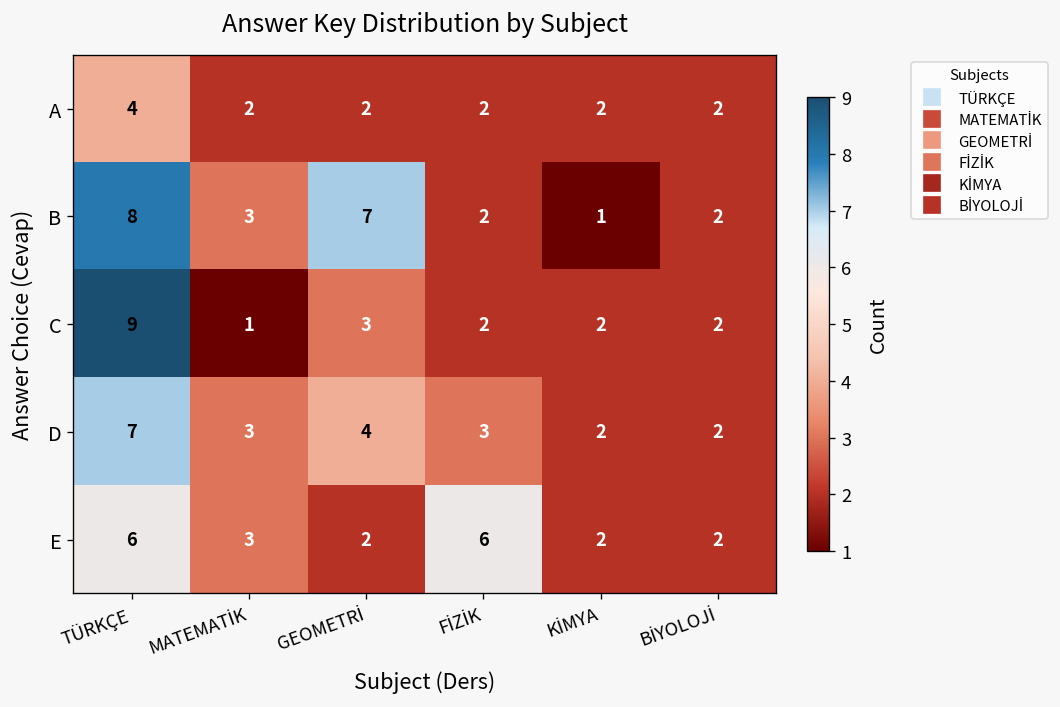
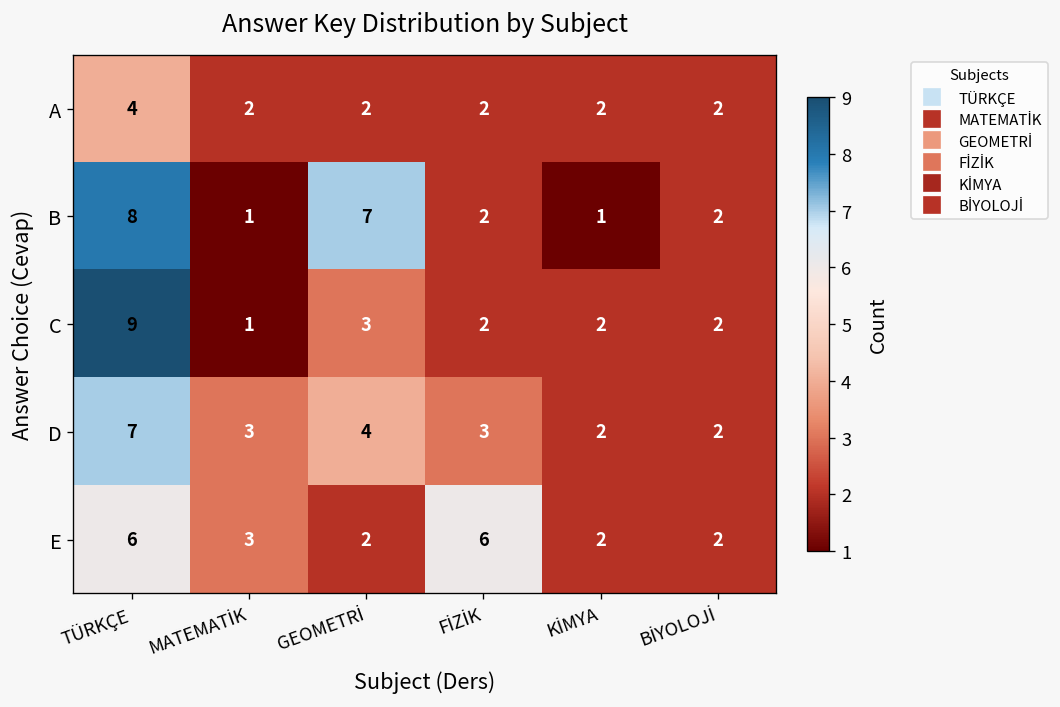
  {
    "A": {
      "TÜRKÇE": 4,
      "MATEMATİK": 2,
      "GEOMETRİ": 2,
      "FİZİK": 2,
      "KİMYA": 2,
      "BİYOLOJİ": 2
    },
    "B": {
      "TÜRKÇE": 8,
-     "MATEMATİK": 3,
+     "MATEMATİK": 1,
      "GEOMETRİ": 7,
      "FİZİK": 2,
      "KİMYA": 1,
      "BİYOLOJİ": 2
    },
    "C": {
      "TÜRKÇE": 9,
      "MATEMATİK": 1,
      "GEOMETRİ": 3,
      "FİZİK": 2,
      "KİMYA": 2,
      "BİYOLOJİ": 2
    },
    "D": {
      "TÜRKÇE": 7,
      "MATEMATİK": 3,
      "GEOMETRİ": 4,
      "FİZİK": 3,
      "KİMYA": 2,
      "BİYOLOJİ": 2
    },
    "E": {
      "TÜRKÇE": 6,
      "MATEMATİK": 3,
      "GEOMETRİ": 2,
      "FİZİK": 6,
      "KİMYA": 2,
      "BİYOLOJİ": 2
    }
  }
